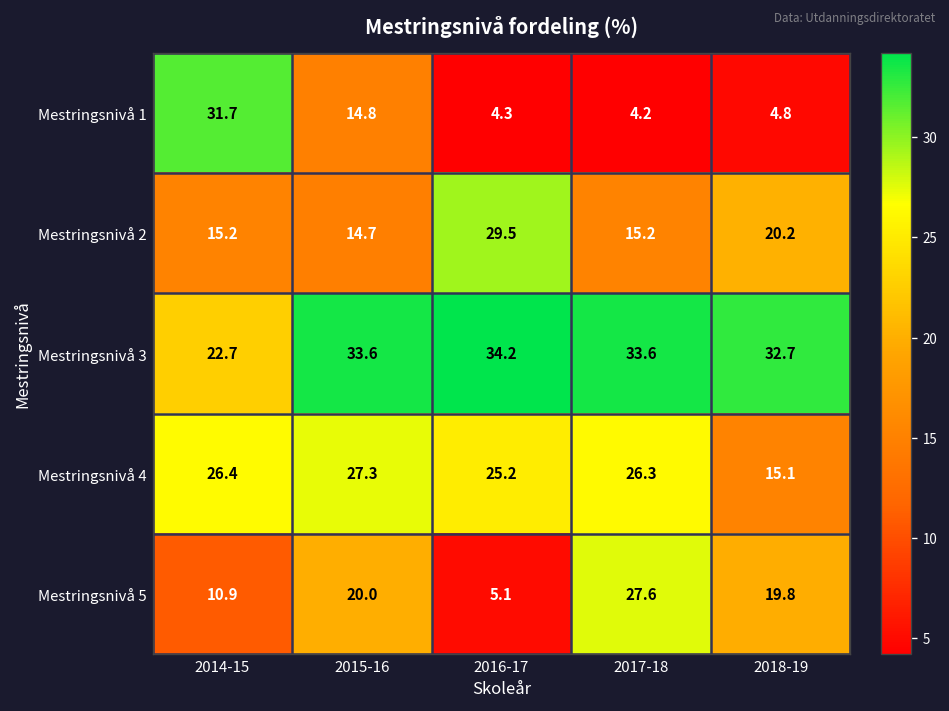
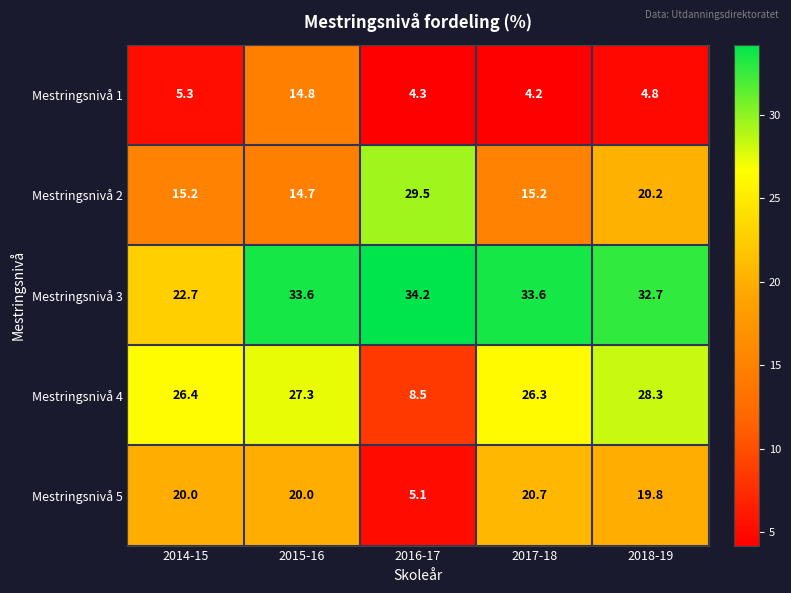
  {
    "Mestringsnivå 1": {
-     "2014-15": 31.7,
+     "2014-15": 5.3,
      "2015-16": 14.8,
      "2016-17": 4.3,
      "2017-18": 4.2,
      "2018-19": 4.8
    },
    "Mestringsnivå 2": {
      "2014-15": 15.2,
      "2015-16": 14.7,
      "2016-17": 29.5,
      "2017-18": 15.2,
      "2018-19": 20.2
    },
    "Mestringsnivå 3": {
      "2014-15": 22.7,
      "2015-16": 33.6,
      "2016-17": 34.2,
      "2017-18": 33.6,
      "2018-19": 32.7
    },
    "Mestringsnivå 4": {
      "2014-15": 26.4,
      "2015-16": 27.3,
-     "2016-17": 25.2,
+     "2016-17": 8.5,
      "2017-18": 26.3,
-     "2018-19": 15.1
+     "2018-19": 28.3
    },
    "Mestringsnivå 5": {
-     "2014-15": 10.9,
+     "2014-15": 20.0,
      "2015-16": 20.0,
      "2016-17": 5.1,
-     "2017-18": 27.6,
+     "2017-18": 20.7,
      "2018-19": 19.8
    }
  }
